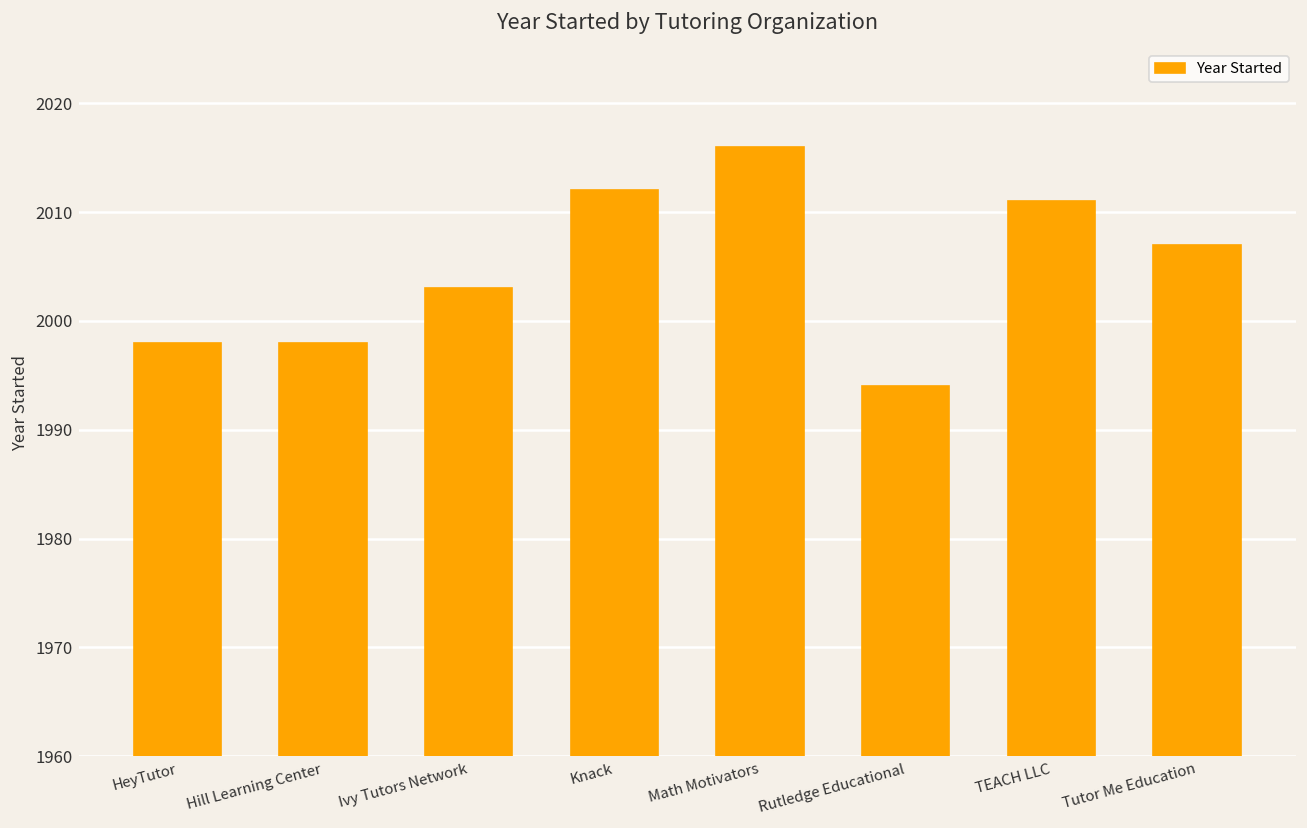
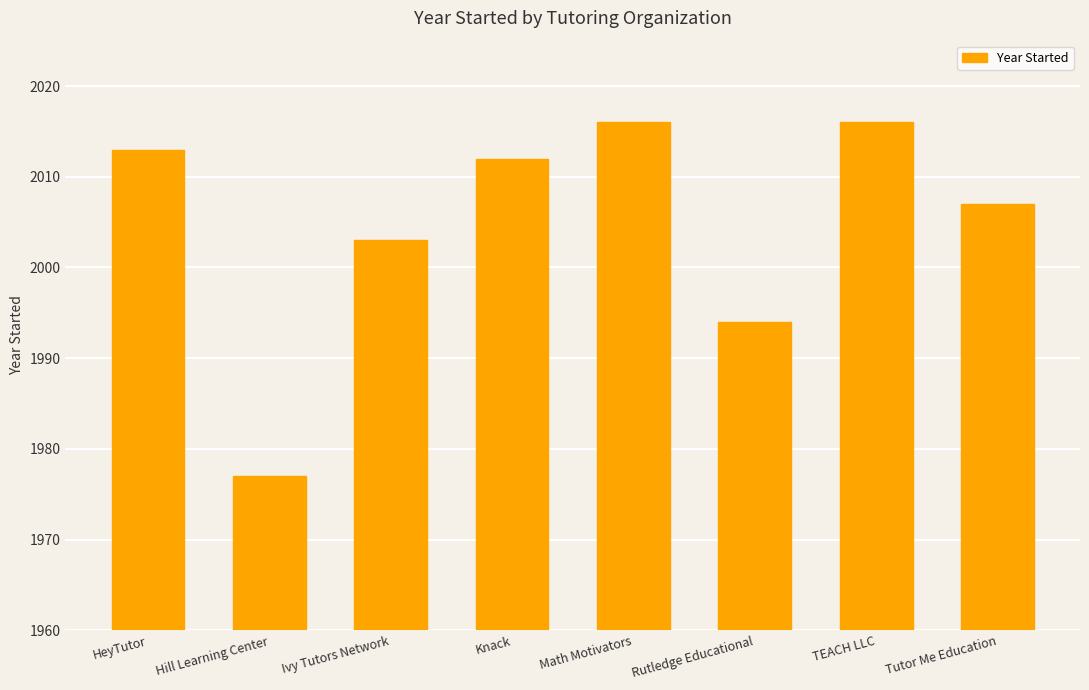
  {
-   "HeyTutor": 1998,
-   "Hill Learning Center": 1998,
+   "HeyTutor": 2013,
+   "Hill Learning Center": 1977,
    "Ivy Tutors Network": 2003,
    "Knack": 2012,
    "Math Motivators": 2016,
    "Rutledge Educational": 1994,
-   "TEACH LLC": 2011,
+   "TEACH LLC": 2016,
    "Tutor Me Education": 2007
  }
